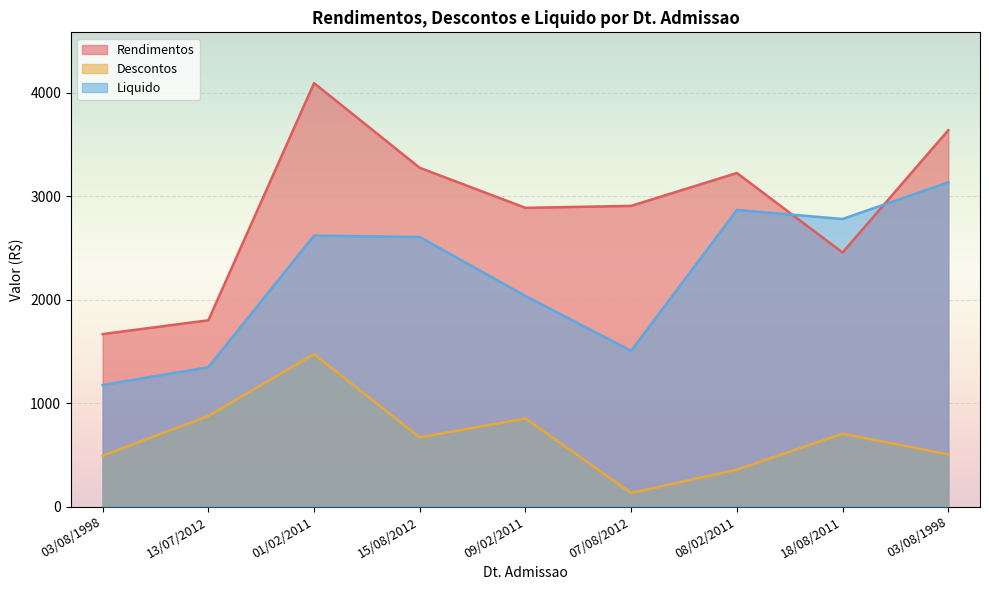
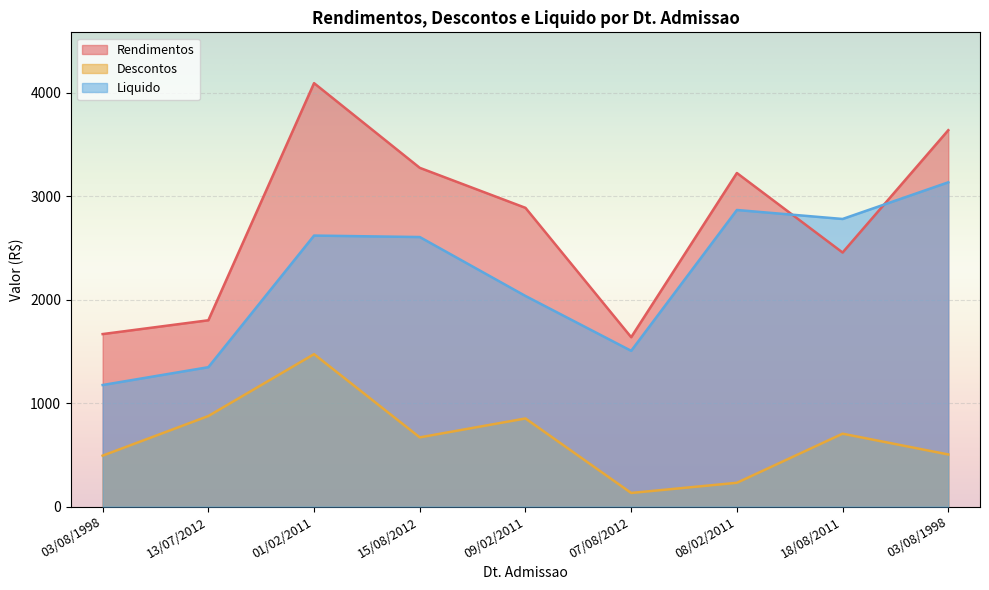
  {
    "Rendimentos": {
      "13/07/2012": 1800,
      "01/02/2011": 4090,
      "15/08/2012": 3270,
      "09/02/2011": 2890,
-     "07/08/2012": 2910,
+     "07/08/2012": 1640,
      "08/02/2011": 3220,
      "18/08/2011": 2450
    },
    "Descontos": {
      "13/07/2012": 880,
      "01/02/2011": 1470,
      "15/08/2012": 670,
      "09/02/2011": 850,
      "07/08/2012": 130,
-     "08/02/2011": 360,
+     "08/02/2011": 230,
      "18/08/2011": 700
    },
    "Liquido": {
      "13/07/2012": 1350,
      "01/02/2011": 2620,
      "15/08/2012": 2600,
      "09/02/2011": 2030,
      "07/08/2012": 1500,
      "08/02/2011": 2870,
      "18/08/2011": 2780
    }
  }
